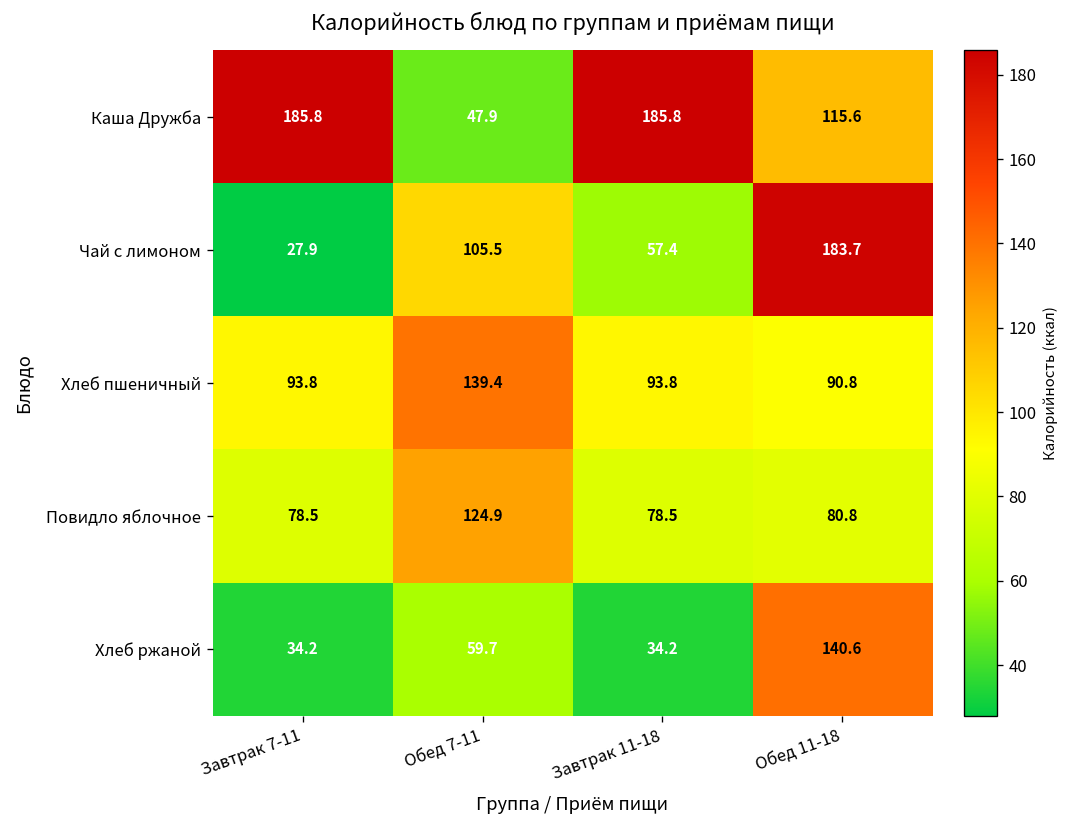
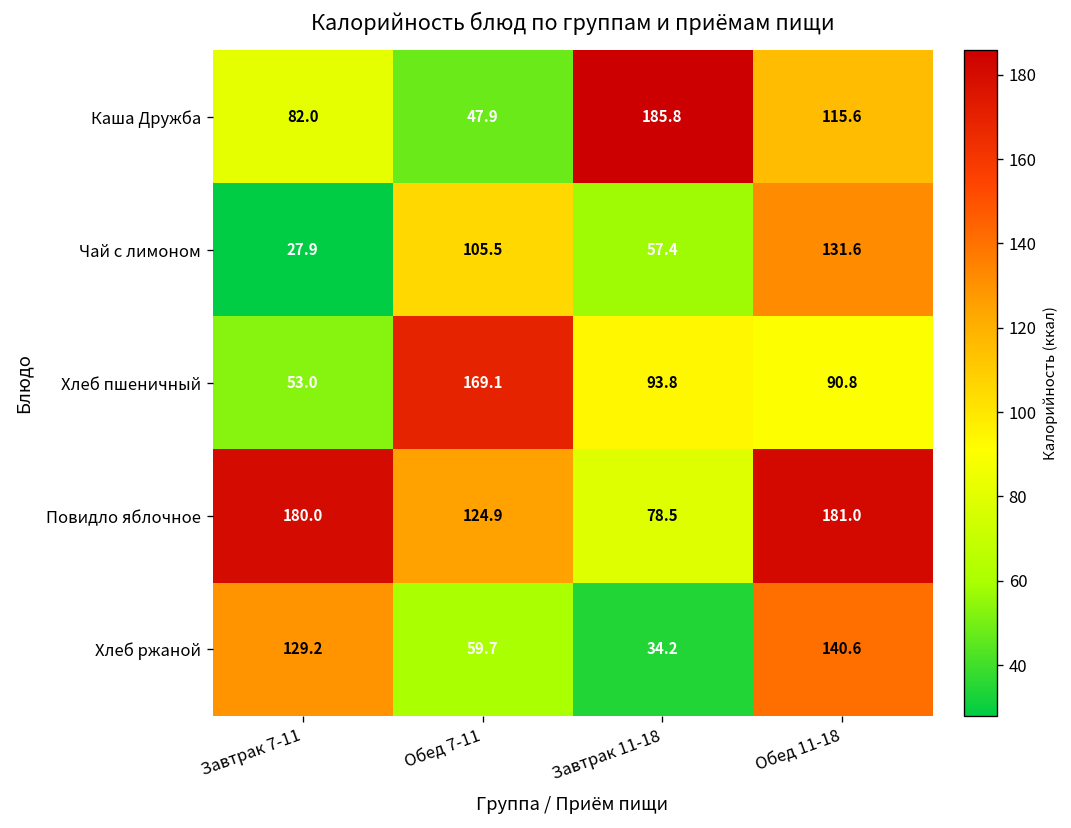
  {
    "Каша Дружба": {
-     "Завтрак 7-11": 185.8,
+     "Завтрак 7-11": 82.0,
      "Обед 7-11": 47.9,
      "Завтрак 11-18": 185.8,
      "Обед 11-18": 115.6
    },
    "Чай с лимоном": {
      "Завтрак 7-11": 27.9,
      "Обед 7-11": 105.5,
      "Завтрак 11-18": 57.4,
-     "Обед 11-18": 183.7
+     "Обед 11-18": 131.6
    },
    "Хлеб пшеничный": {
-     "Завтрак 7-11": 93.8,
-     "Обед 7-11": 139.4,
+     "Завтрак 7-11": 53.0,
+     "Обед 7-11": 169.1,
      "Завтрак 11-18": 93.8,
      "Обед 11-18": 90.8
    },
    "Повидло яблочное": {
-     "Завтрак 7-11": 78.5,
+     "Завтрак 7-11": 180.0,
      "Обед 7-11": 124.9,
      "Завтрак 11-18": 78.5,
-     "Обед 11-18": 80.8
+     "Обед 11-18": 181.0
    },
    "Хлеб ржаной": {
-     "Завтрак 7-11": 34.2,
+     "Завтрак 7-11": 129.2,
      "Обед 7-11": 59.7,
      "Завтрак 11-18": 34.2,
      "Обед 11-18": 140.6
    }
  }
